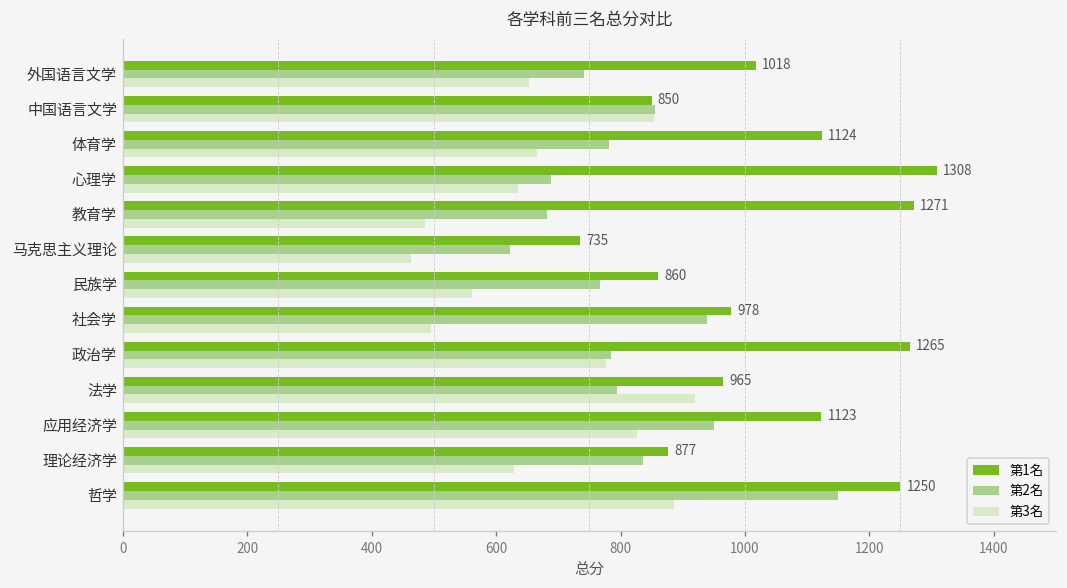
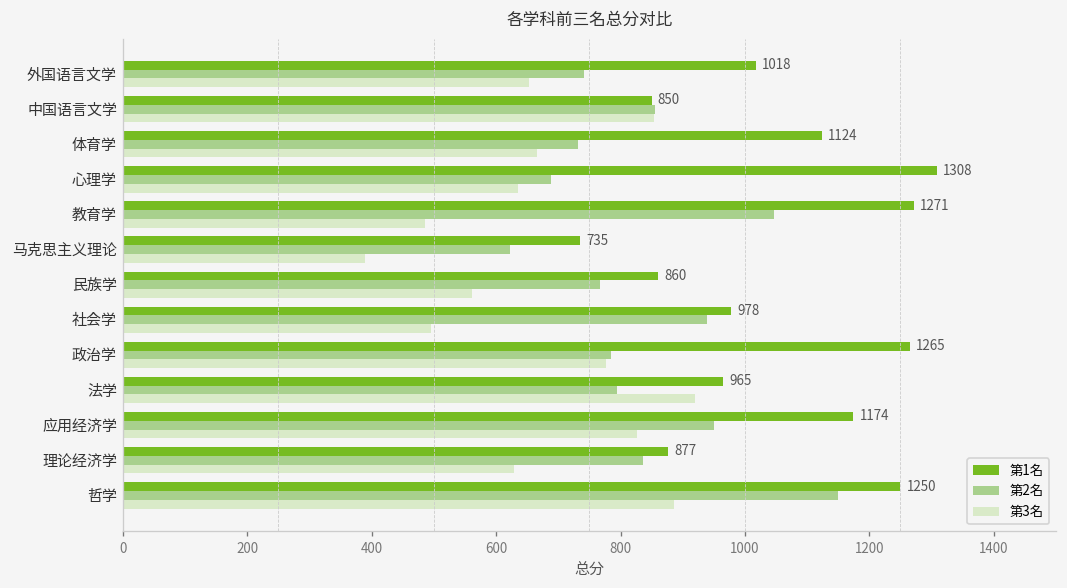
  {
    "第1名": {
      "外国语言文学": 1018,
      "中国语言文学": 850,
      "体育学": 1124,
      "心理学": 1308,
      "教育学": 1271,
      "马克思主义理论": 735,
      "民族学": 860,
      "社会学": 978,
      "政治学": 1265,
      "法学": 965,
-     "应用经济学": 1123,
+     "应用经济学": 1174,
      "理论经济学": 877,
      "哲学": 1250
    },
    "第2名": {
      "外国语言文学": 740,
-     "体育学": 780,
+     "体育学": 730,
      "心理学": 690,
-     "教育学": 680,
+     "教育学": 1050,
      "马克思主义理论": 620,
      "民族学": 770,
      "社会学": 940,
      "政治学": 790,
      "法学": 800,
      "应用经济学": 950,
      "理论经济学": 840,
      "哲学": 1150
    },
    "第3名": {
      "外国语言文学": 650,
      "中国语言文学": 850,
      "体育学": 670,
      "心理学": 640,
      "教育学": 490,
-     "马克思主义理论": 460,
+     "马克思主义理论": 390,
      "民族学": 560,
      "社会学": 500,
      "政治学": 780,
      "法学": 920,
      "应用经济学": 830,
      "理论经济学": 630,
      "哲学": 890
    }
  }
